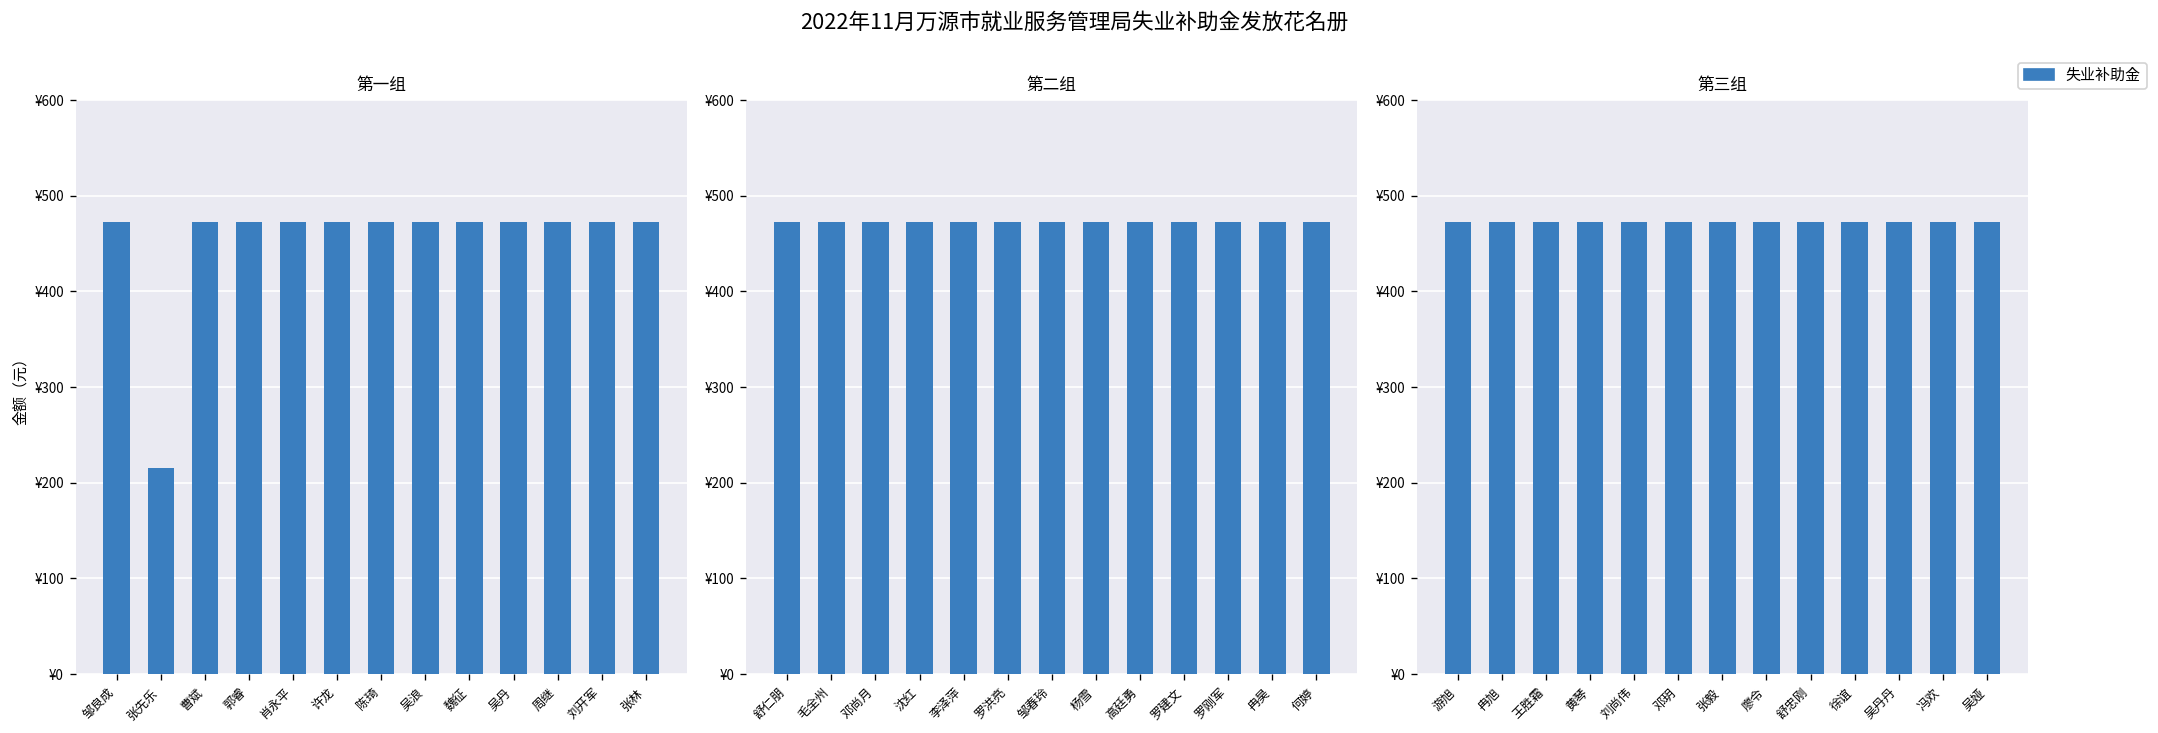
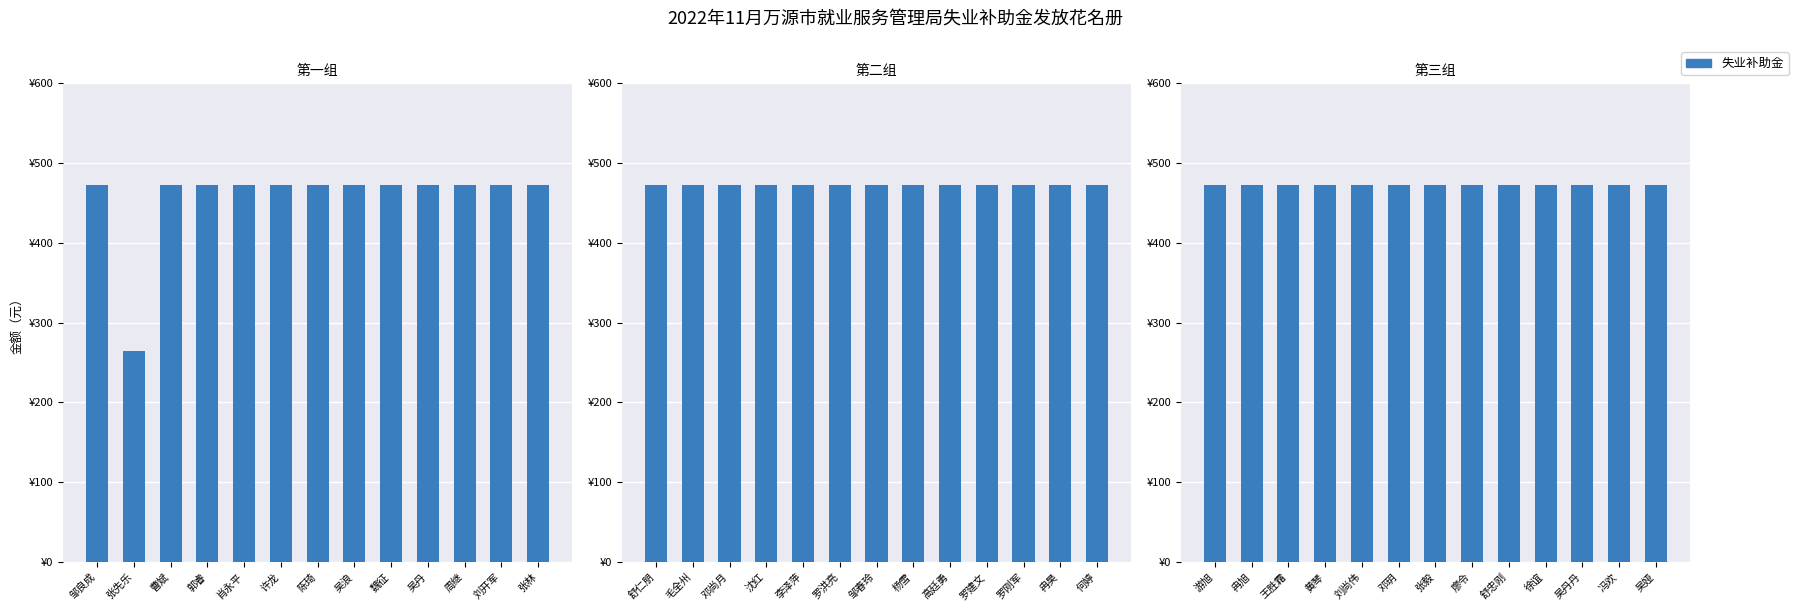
  {
    "第一组": {
      "邹良成": "¥470",
-     "张先乐": "¥220",
+     "张先乐": "¥260",
      "曹斌": "¥470",
      "郭睿": "¥470",
      "肖永平": "¥470",
      "许龙": "¥470",
      "陈琦": "¥470",
      "吴浪": "¥470",
      "魏征": "¥470",
      "吴丹": "¥470",
      "周继": "¥470",
      "刘开军": "¥470",
      "张林": "¥470"
    },
    "第二组": {
      "舒仁朋": "¥470",
      "毛全州": "¥470",
      "邓尚月": "¥470",
      "沈红": "¥470",
      "李泽萍": "¥470",
      "罗洪亮": "¥470",
      "邹春玲": "¥470",
      "杨雪": "¥470",
      "高廷勇": "¥470",
      "罗建文": "¥470",
      "罗刚军": "¥470",
      "冉昊": "¥470",
      "何婷": "¥470"
    },
    "第三组": {
      "游旭": "¥470",
      "冉旭": "¥470",
      "王胜霜": "¥470",
      "黄琴": "¥470",
      "刘尚伟": "¥470",
      "邓玥": "¥470",
      "张毅": "¥470",
      "廖令": "¥470",
      "舒忠刚": "¥470",
      "徐谊": "¥470",
      "吴丹丹": "¥470",
      "冯欢": "¥470",
      "吴娅": "¥470"
    }
  }
